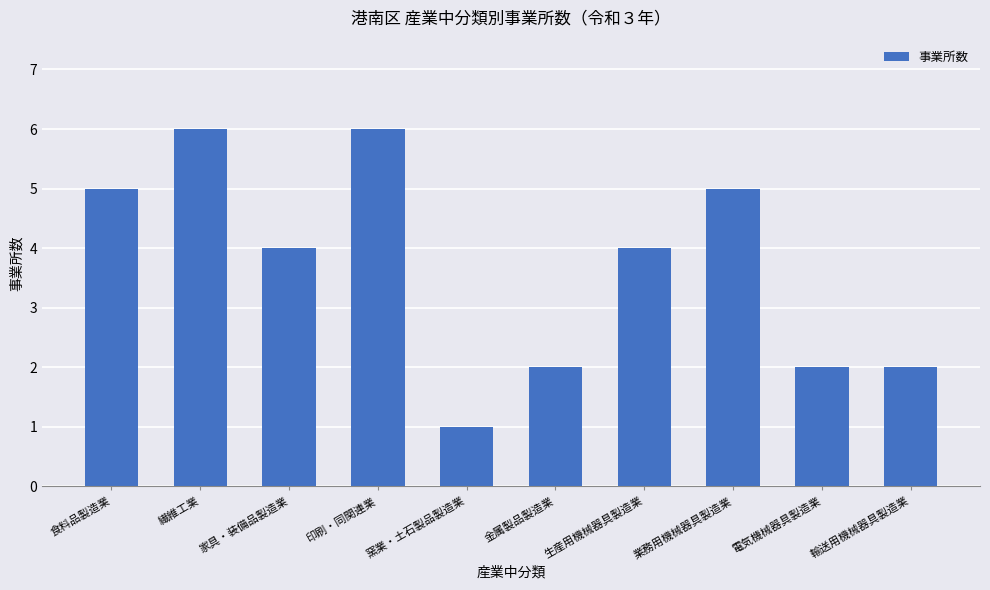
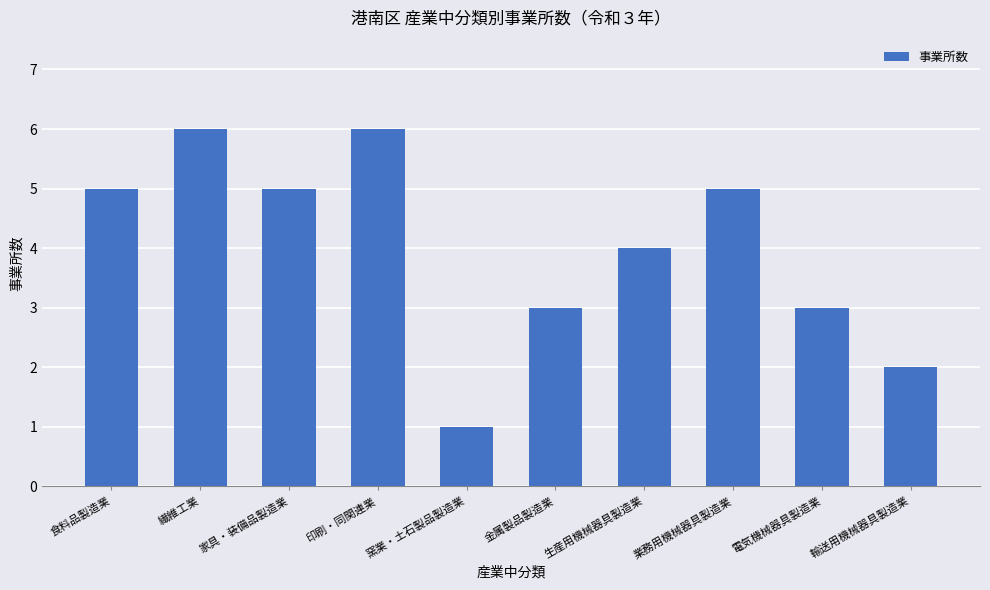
  {
    "食料品製造業": 5,
    "繊維工業": 6,
-   "家具・装備品製造業": 4,
+   "家具・装備品製造業": 5,
    "印刷・同関連業": 6,
    "窯業・土石製品製造業": 1,
-   "金属製品製造業": 2,
+   "金属製品製造業": 3,
    "生産用機械器具製造業": 4,
    "業務用機械器具製造業": 5,
-   "電気機械器具製造業": 2,
+   "電気機械器具製造業": 3,
    "輸送用機械器具製造業": 2
  }
